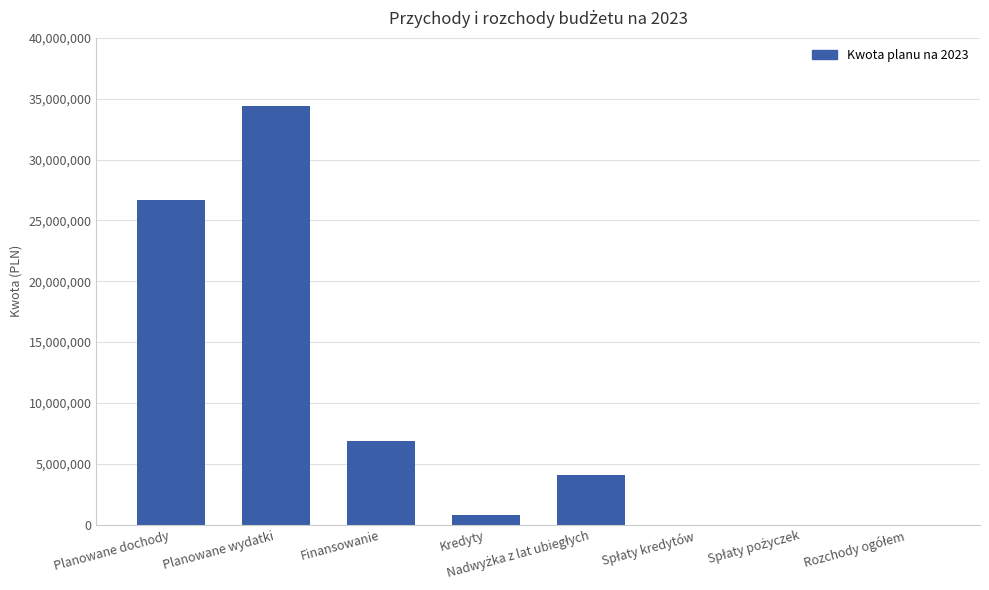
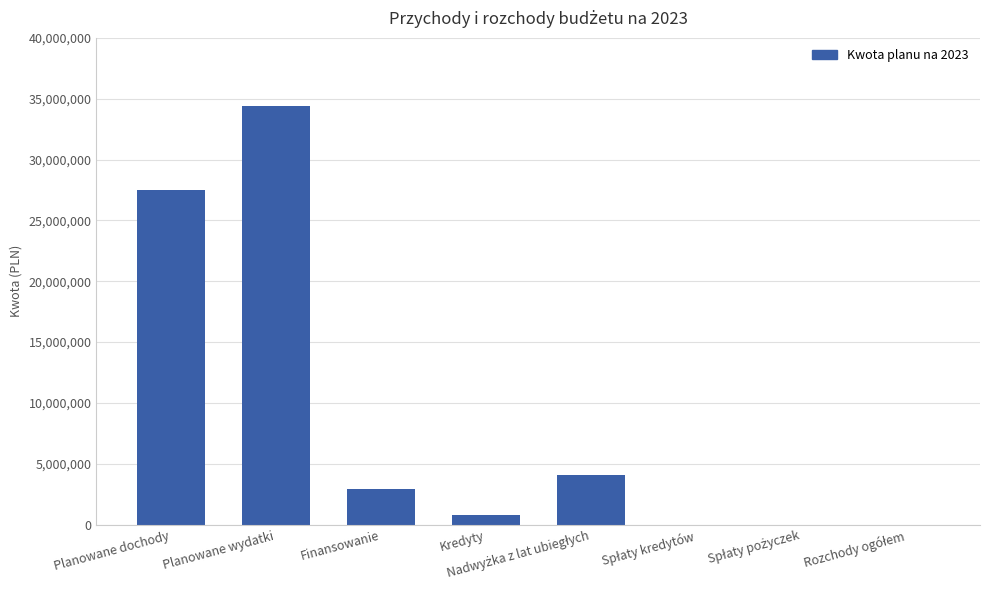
  {
-   "Planowane dochody": "26,700,000",
+   "Planowane dochody": "27,500,000",
    "Planowane wydatki": "34,400,000",
-   "Finansowanie": "6,900,000",
+   "Finansowanie": "2,900,000",
    "Kredyty": "800,000",
    "Nadwyżka z lat ubiegłych": "4,000,000",
    "Spłaty kredytów": "0",
    "Spłaty pożyczek": "0",
    "Rozchody ogółem": "0"
  }
